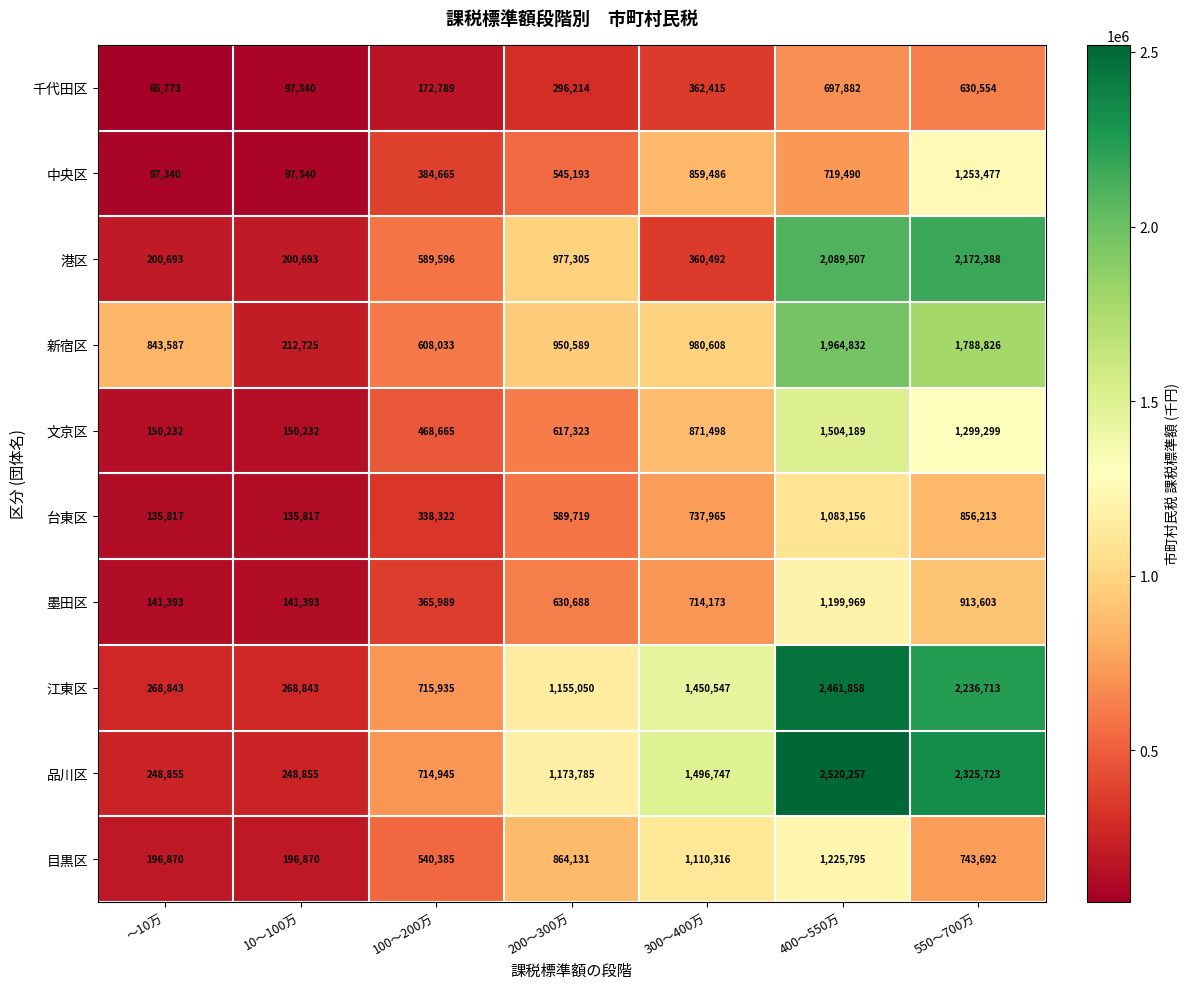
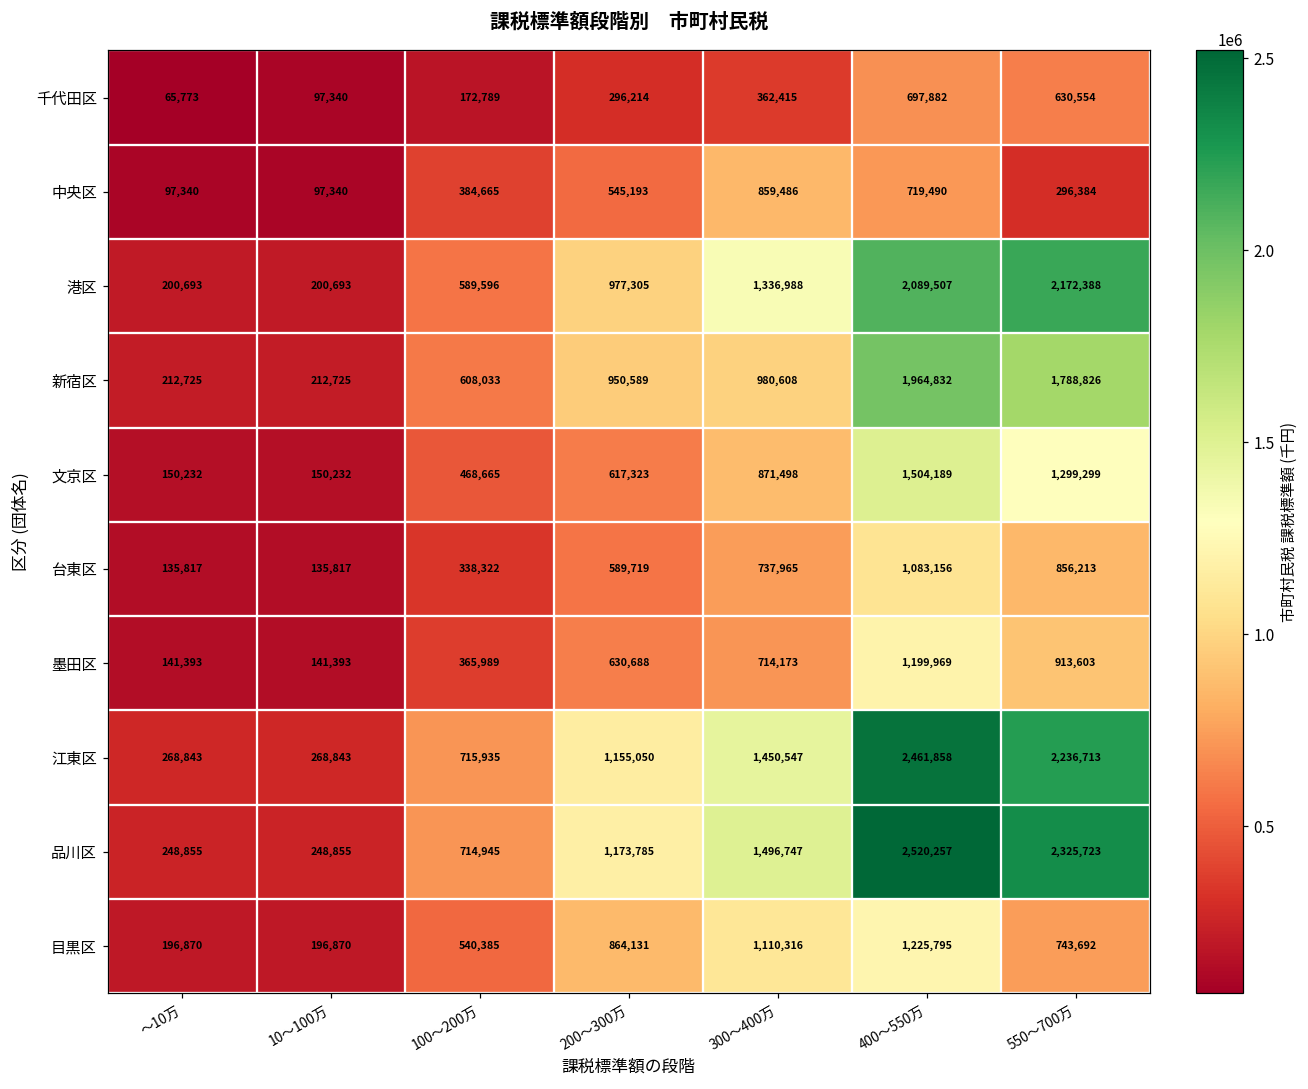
  {
    "千代田区": {
      "～10万": "65,773",
      "10～100万": "97,340",
      "100～200万": "172,789",
      "200～300万": "296,214",
      "300～400万": "362,415",
      "400～550万": "697,882",
      "550～700万": "630,554"
    },
    "中央区": {
      "～10万": "97,340",
      "10～100万": "97,340",
      "100～200万": "384,665",
      "200～300万": "545,193",
      "300～400万": "859,486",
      "400～550万": "719,490",
-     "550～700万": "1,253,477"
+     "550～700万": "296,384"
    },
    "港区": {
      "～10万": "200,693",
      "10～100万": "200,693",
      "100～200万": "589,596",
      "200～300万": "977,305",
-     "300～400万": "360,492",
+     "300～400万": "1,336,988",
      "400～550万": "2,089,507",
      "550～700万": "2,172,388"
    },
    "新宿区": {
-     "～10万": "843,587",
+     "～10万": "212,725",
      "10～100万": "212,725",
      "100～200万": "608,033",
      "200～300万": "950,589",
      "300～400万": "980,608",
      "400～550万": "1,964,832",
      "550～700万": "1,788,826"
    },
    "文京区": {
      "～10万": "150,232",
      "10～100万": "150,232",
      "100～200万": "468,665",
      "200～300万": "617,323",
      "300～400万": "871,498",
      "400～550万": "1,504,189",
      "550～700万": "1,299,299"
    },
    "台東区": {
      "～10万": "135,817",
      "10～100万": "135,817",
      "100～200万": "338,322",
      "200～300万": "589,719",
      "300～400万": "737,965",
      "400～550万": "1,083,156",
      "550～700万": "856,213"
    },
    "墨田区": {
      "～10万": "141,393",
      "10～100万": "141,393",
      "100～200万": "365,989",
      "200～300万": "630,688",
      "300～400万": "714,173",
      "400～550万": "1,199,969",
      "550～700万": "913,603"
    },
    "江東区": {
      "～10万": "268,843",
      "10～100万": "268,843",
      "100～200万": "715,935",
      "200～300万": "1,155,050",
      "300～400万": "1,450,547",
      "400～550万": "2,461,858",
      "550～700万": "2,236,713"
    },
    "品川区": {
      "～10万": "248,855",
      "10～100万": "248,855",
      "100～200万": "714,945",
      "200～300万": "1,173,785",
      "300～400万": "1,496,747",
      "400～550万": "2,520,257",
      "550～700万": "2,325,723"
    },
    "目黒区": {
      "～10万": "196,870",
      "10～100万": "196,870",
      "100～200万": "540,385",
      "200～300万": "864,131",
      "300～400万": "1,110,316",
      "400～550万": "1,225,795",
      "550～700万": "743,692"
    }
  }
